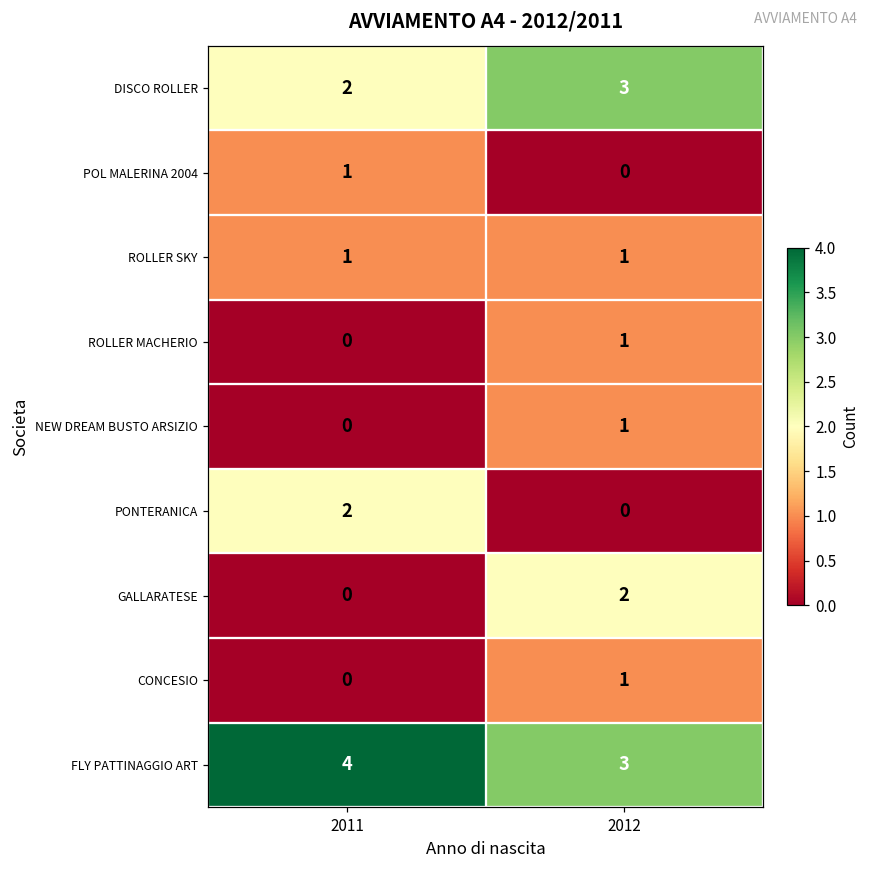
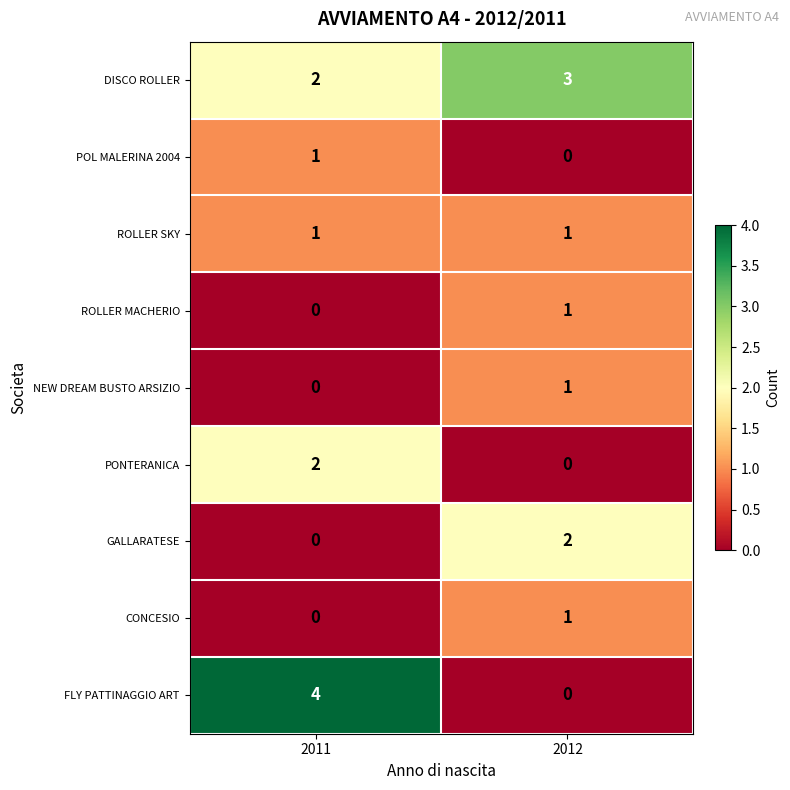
  {
    "DISCO ROLLER": {
      "2011": 2,
      "2012": 3
    },
    "POL MALERINA 2004": {
      "2011": 1,
      "2012": 0
    },
    "ROLLER SKY": {
      "2011": 1,
      "2012": 1
    },
    "ROLLER MACHERIO": {
      "2011": 0,
      "2012": 1
    },
    "NEW DREAM BUSTO ARSIZIO": {
      "2011": 0,
      "2012": 1
    },
    "PONTERANICA": {
      "2011": 2,
      "2012": 0
    },
    "GALLARATESE": {
      "2011": 0,
      "2012": 2
    },
    "CONCESIO": {
      "2011": 0,
      "2012": 1
    },
    "FLY PATTINAGGIO ART": {
      "2011": 4,
-     "2012": 3
+     "2012": 0
    }
  }
